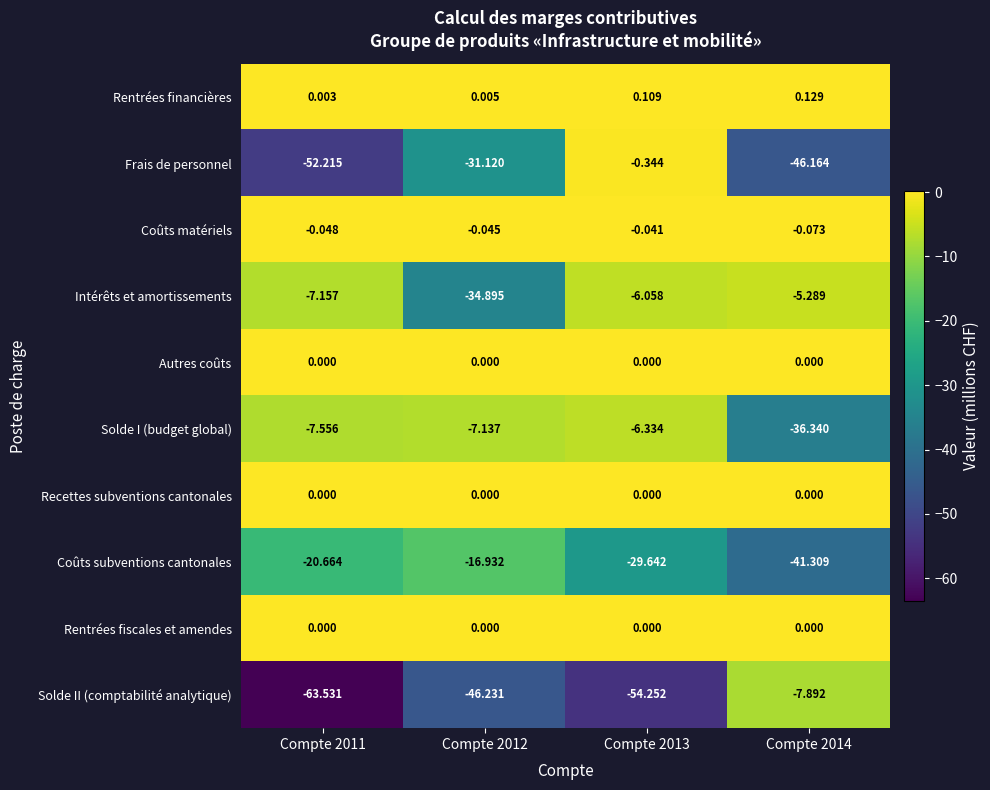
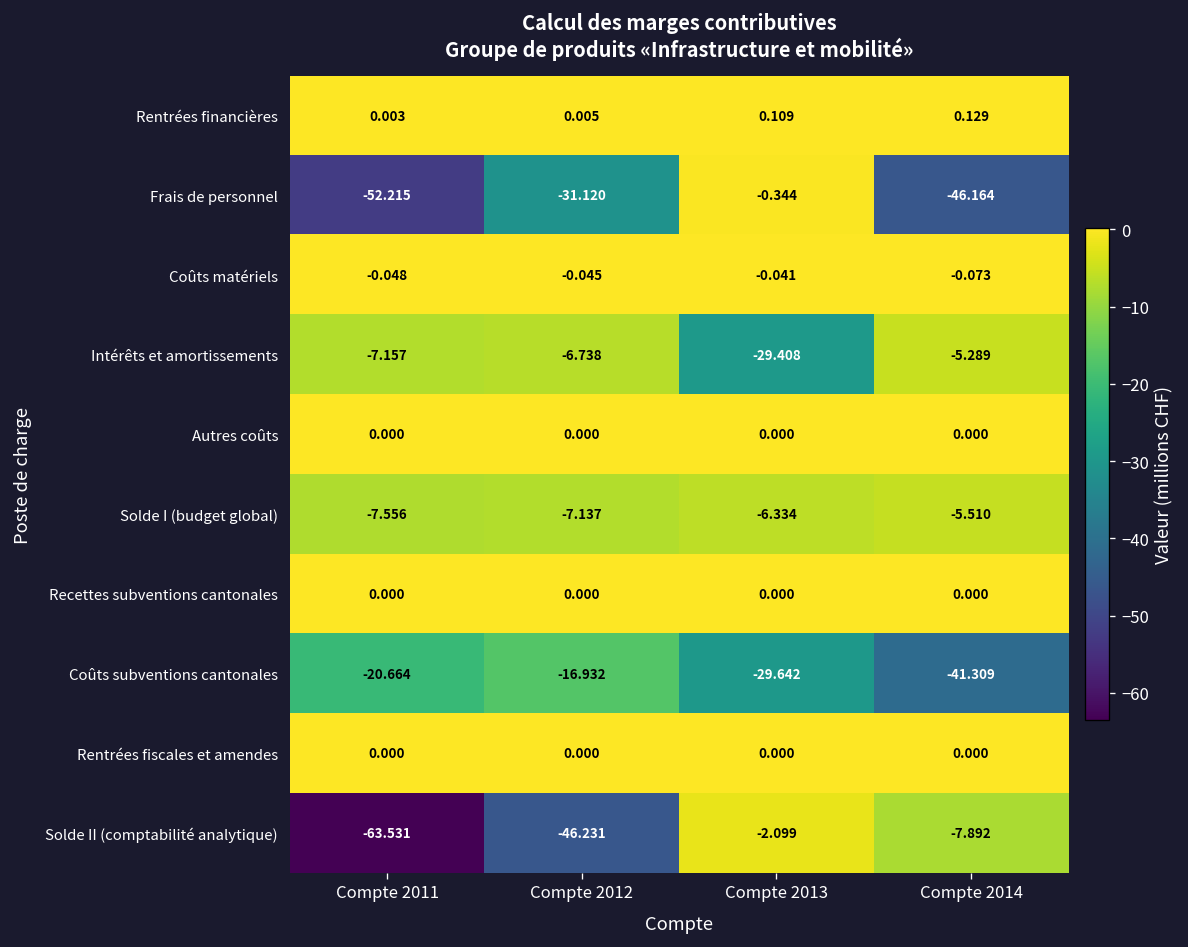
  {
    "Rentrées financières": {
      "Compte 2011": 0.003,
      "Compte 2012": 0.005,
      "Compte 2013": 0.109,
      "Compte 2014": 0.129
    },
    "Frais de personnel": {
      "Compte 2011": -52.215,
      "Compte 2012": -31.120,
      "Compte 2013": -0.344,
      "Compte 2014": -46.164
    },
    "Coûts matériels": {
      "Compte 2011": -0.048,
      "Compte 2012": -0.045,
      "Compte 2013": -0.041,
      "Compte 2014": -0.073
    },
    "Intérêts et amortissements": {
      "Compte 2011": -7.157,
-     "Compte 2012": -34.895,
-     "Compte 2013": -6.058,
+     "Compte 2012": -6.738,
+     "Compte 2013": -29.408,
      "Compte 2014": -5.289
    },
    "Autres coûts": {
      "Compte 2011": 0.000,
      "Compte 2012": 0.000,
      "Compte 2013": 0.000,
      "Compte 2014": 0.000
    },
    "Solde I (budget global)": {
      "Compte 2011": -7.556,
      "Compte 2012": -7.137,
      "Compte 2013": -6.334,
-     "Compte 2014": -36.340
+     "Compte 2014": -5.510
    },
    "Recettes subventions cantonales": {
      "Compte 2011": 0.000,
      "Compte 2012": 0.000,
      "Compte 2013": 0.000,
      "Compte 2014": 0.000
    },
    "Coûts subventions cantonales": {
      "Compte 2011": -20.664,
      "Compte 2012": -16.932,
      "Compte 2013": -29.642,
      "Compte 2014": -41.309
    },
    "Rentrées fiscales et amendes": {
      "Compte 2011": 0.000,
      "Compte 2012": 0.000,
      "Compte 2013": 0.000,
      "Compte 2014": 0.000
    },
    "Solde II (comptabilité analytique)": {
      "Compte 2011": -63.531,
      "Compte 2012": -46.231,
-     "Compte 2013": -54.252,
+     "Compte 2013": -2.099,
      "Compte 2014": -7.892
    }
  }
